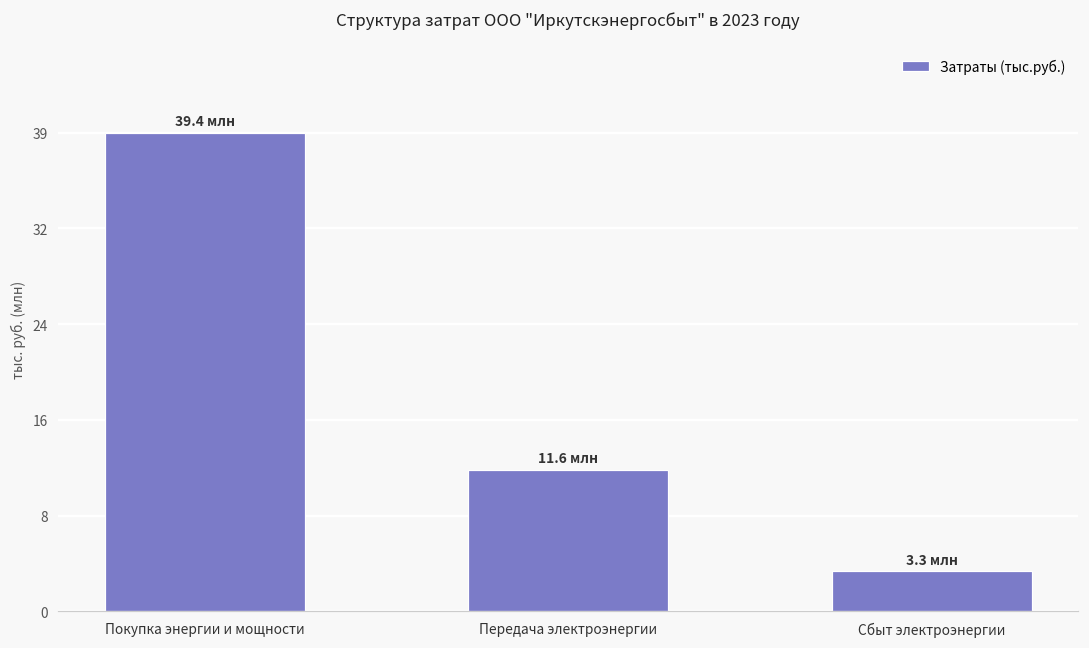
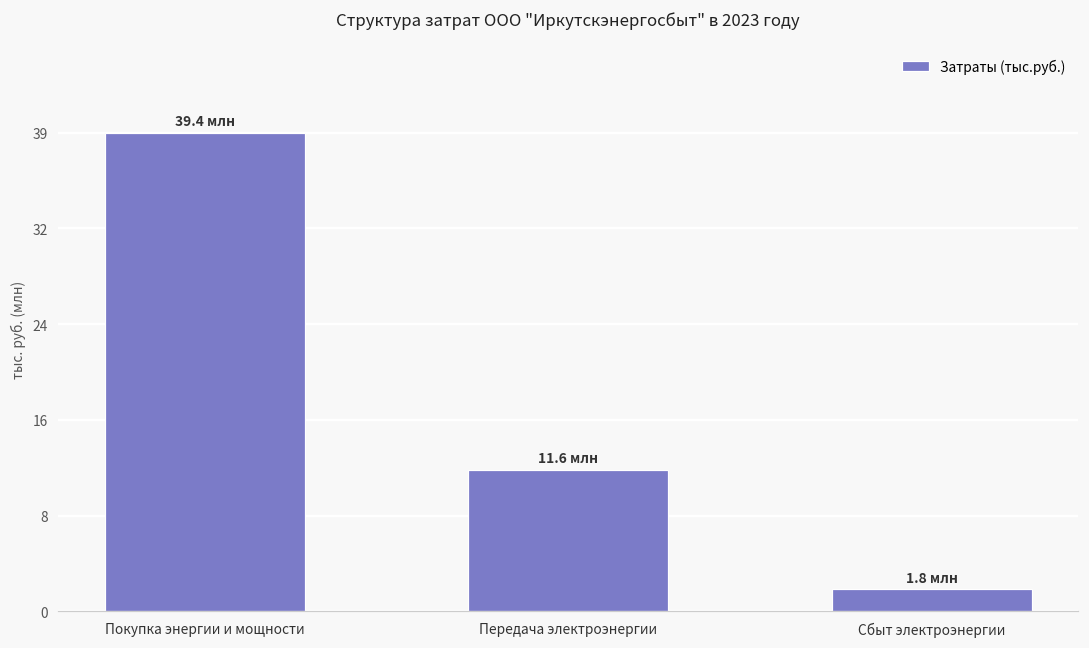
  {
-   "Сбыт электроэнергии": 3.3
+   "Сбыт электроэнергии": 1.8
  }
